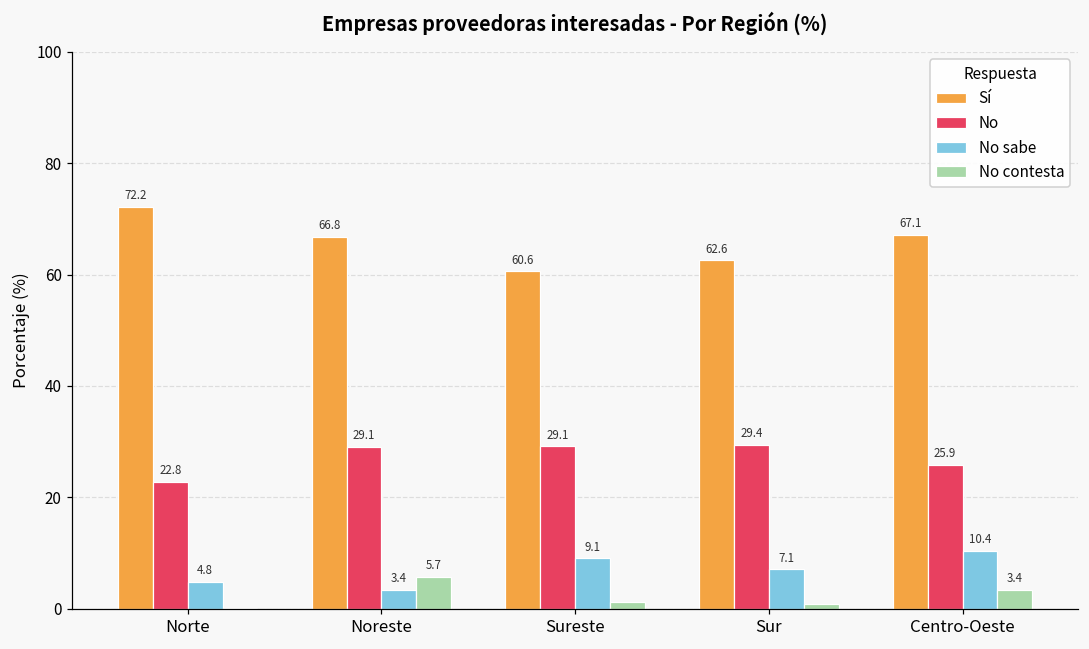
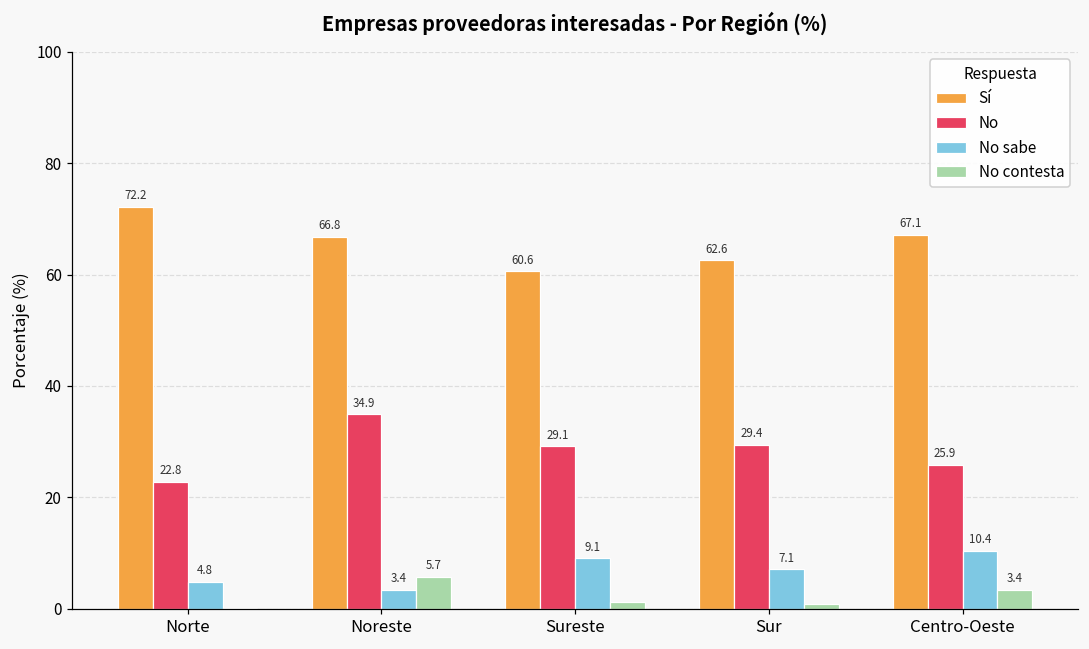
  {
    "Sí": {
      "Norte": 72.2,
      "Noreste": 66.8,
      "Sureste": 60.6,
      "Sur": 62.6,
      "Centro-Oeste": 67.1
    },
    "No": {
      "Norte": 22.8,
-     "Noreste": 29.1,
+     "Noreste": 34.9,
      "Sureste": 29.1,
      "Sur": 29.4,
      "Centro-Oeste": 25.9
    },
    "No sabe": {
      "Norte": 4.8,
      "Noreste": 3.4,
      "Sureste": 9.1,
      "Sur": 7.1,
      "Centro-Oeste": 10.4
    },
    "No contesta": {
      "Noreste": 5.7,
      "Centro-Oeste": 3.4
    }
  }
